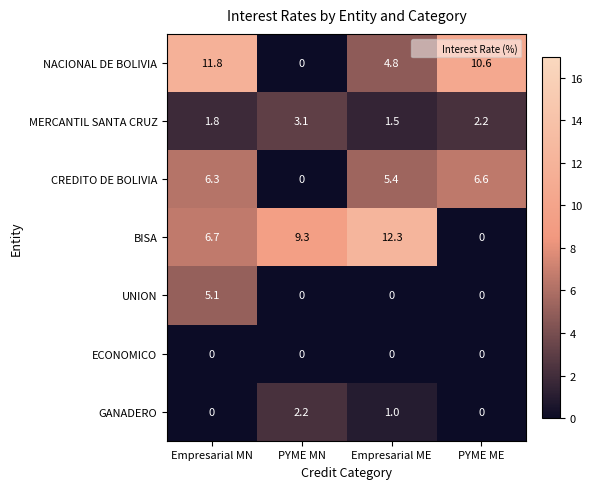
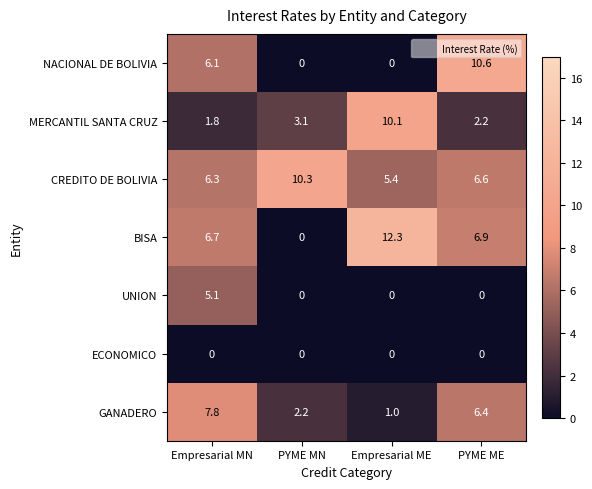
  {
    "NACIONAL DE BOLIVIA": {
-     "Empresarial MN": 11.8,
+     "Empresarial MN": 6.1,
      "PYME MN": 0,
-     "Empresarial ME": 4.8,
+     "Empresarial ME": 0,
      "PYME ME": 10.6
    },
    "MERCANTIL SANTA CRUZ": {
      "Empresarial MN": 1.8,
      "PYME MN": 3.1,
-     "Empresarial ME": 1.5,
+     "Empresarial ME": 10.1,
      "PYME ME": 2.2
    },
    "CREDITO DE BOLIVIA": {
      "Empresarial MN": 6.3,
-     "PYME MN": 0,
+     "PYME MN": 10.3,
      "Empresarial ME": 5.4,
      "PYME ME": 6.6
    },
    "BISA": {
      "Empresarial MN": 6.7,
-     "PYME MN": 9.3,
+     "PYME MN": 0,
      "Empresarial ME": 12.3,
-     "PYME ME": 0
+     "PYME ME": 6.9
    },
    "UNION": {
      "Empresarial MN": 5.1,
      "PYME MN": 0,
      "Empresarial ME": 0,
      "PYME ME": 0
    },
    "ECONOMICO": {
      "Empresarial MN": 0,
      "PYME MN": 0,
      "Empresarial ME": 0,
      "PYME ME": 0
    },
    "GANADERO": {
-     "Empresarial MN": 0,
+     "Empresarial MN": 7.8,
      "PYME MN": 2.2,
      "Empresarial ME": 1.0,
-     "PYME ME": 0
+     "PYME ME": 6.4
    }
  }
